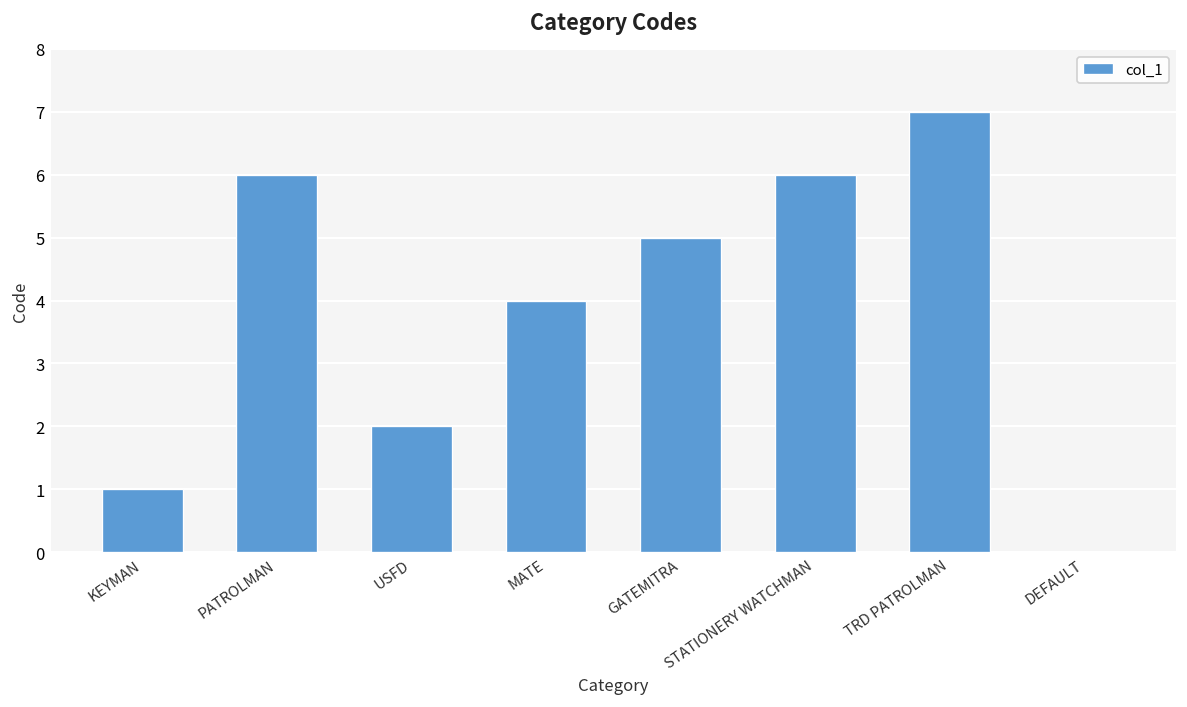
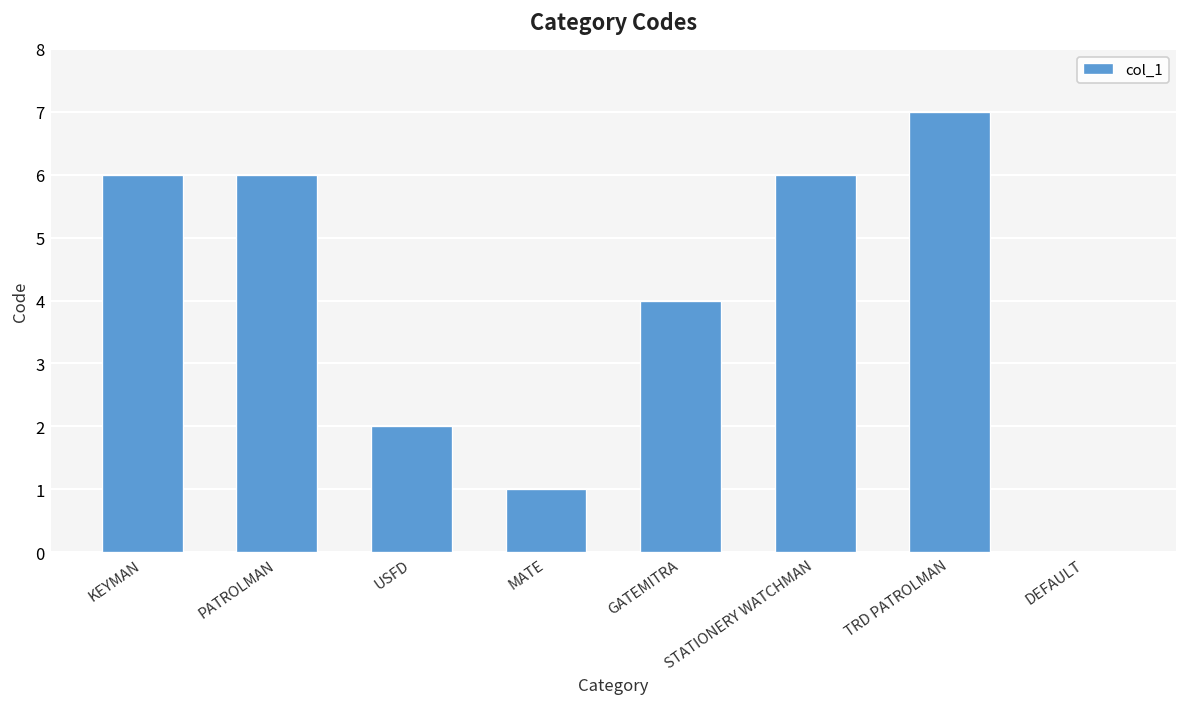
  {
-   "KEYMAN": 1,
+   "KEYMAN": 6,
    "PATROLMAN": 6,
    "USFD": 2,
-   "MATE": 4,
-   "GATEMITRA": 5,
+   "MATE": 1,
+   "GATEMITRA": 4,
    "STATIONERY WATCHMAN": 6,
    "TRD PATROLMAN": 7,
    "DEFAULT": 0
  }
